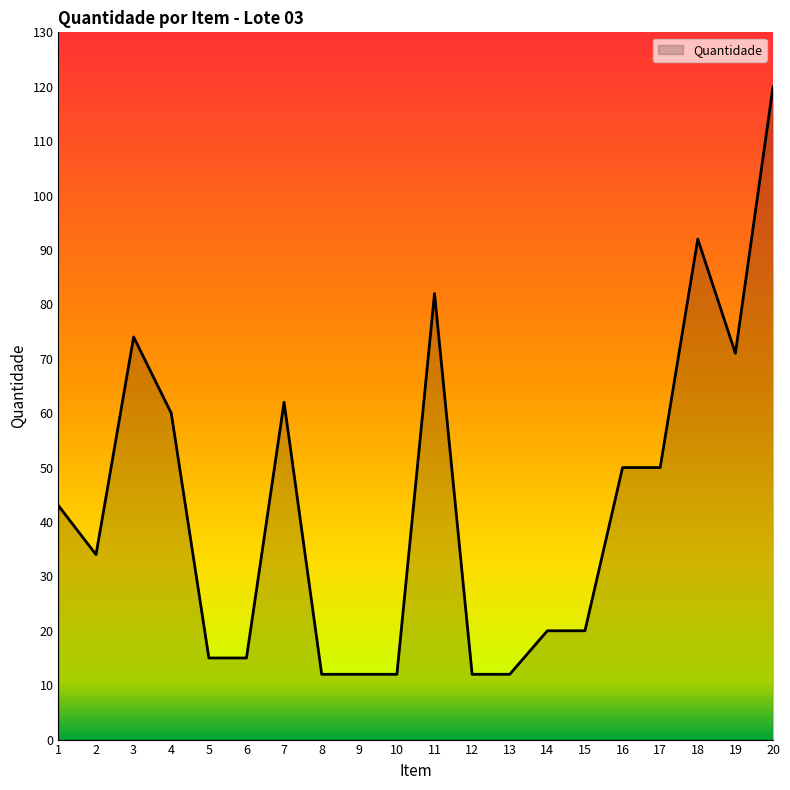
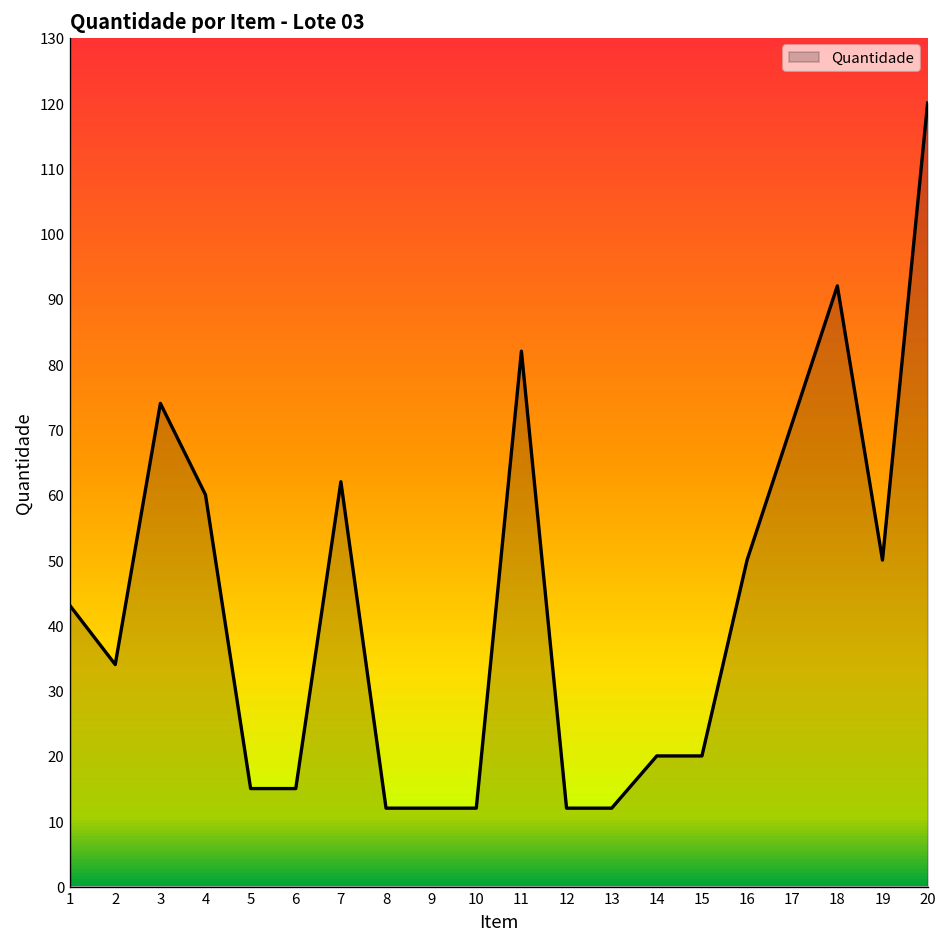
  {
    "1": 43,
    "2": 34,
    "3": 74,
    "4": 60,
    "5": 15,
    "6": 15,
    "7": 62,
    "8": 12,
    "9": 12,
    "10": 12,
    "11": 82,
    "12": 12,
    "13": 12,
    "14": 20,
    "15": 20,
    "16": 50,
-   "17": 50,
+   "17": 71,
    "18": 92,
-   "19": 71,
+   "19": 50,
    "20": 120
  }
